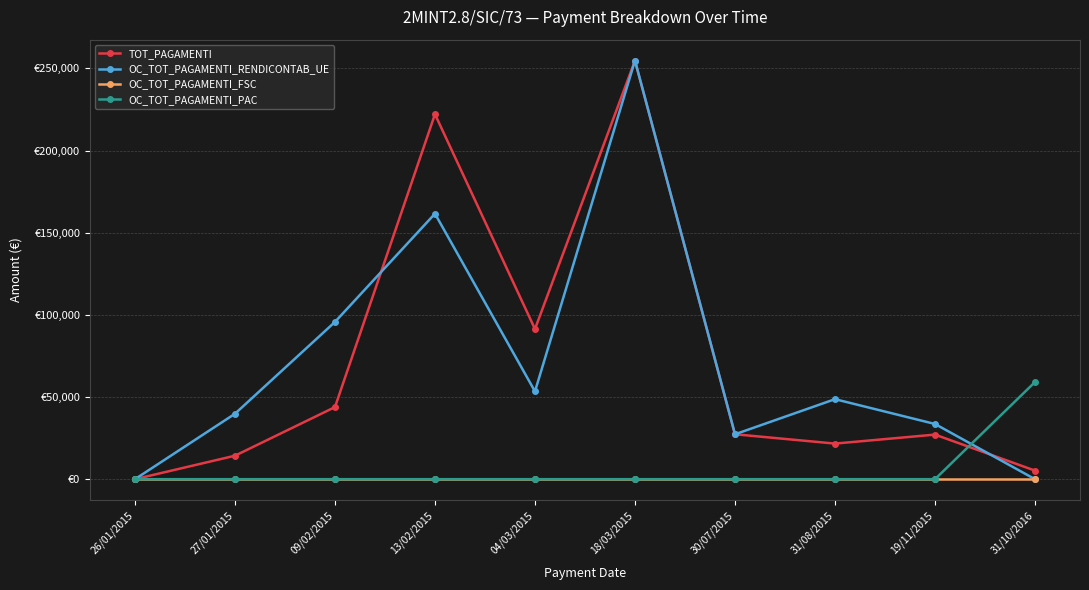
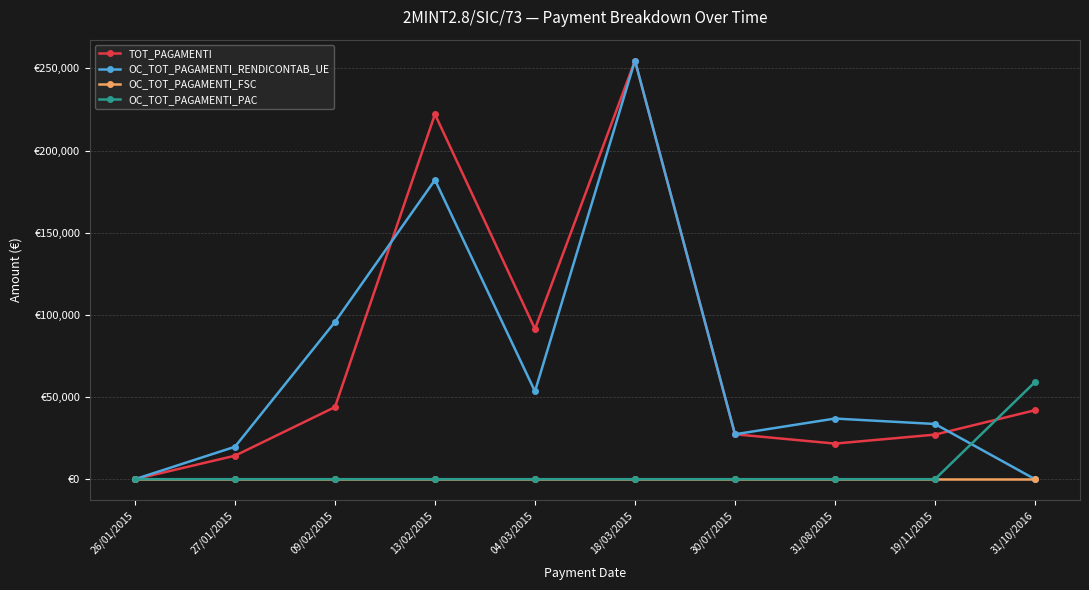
  {
    "TOT_PAGAMENTI": {
      "27/01/2015": "€14,000",
      "09/02/2015": "€44,000",
      "13/02/2015": "€222,000",
      "04/03/2015": "€91,000",
      "31/08/2015": "€22,000",
      "19/11/2015": "€27,000",
-     "31/10/2016": "€5,000"
+     "31/10/2016": "€42,000"
    },
    "OC_TOT_PAGAMENTI_RENDICONTAB_UE": {
-     "27/01/2015": "€40,000",
+     "27/01/2015": "€20,000",
      "09/02/2015": "€96,000",
-     "13/02/2015": "€162,000",
+     "13/02/2015": "€182,000",
      "04/03/2015": "€53,000",
-     "31/08/2015": "€49,000",
+     "31/08/2015": "€37,000",
      "19/11/2015": "€34,000"
    },
    "OC_TOT_PAGAMENTI_PAC": {
      "31/10/2016": "€59,000"
    }
  }
